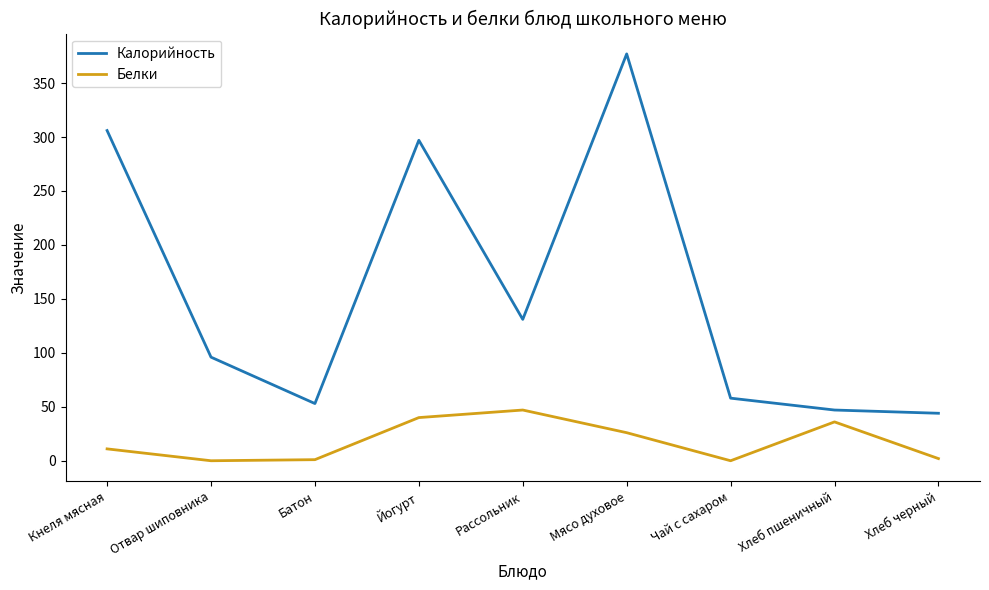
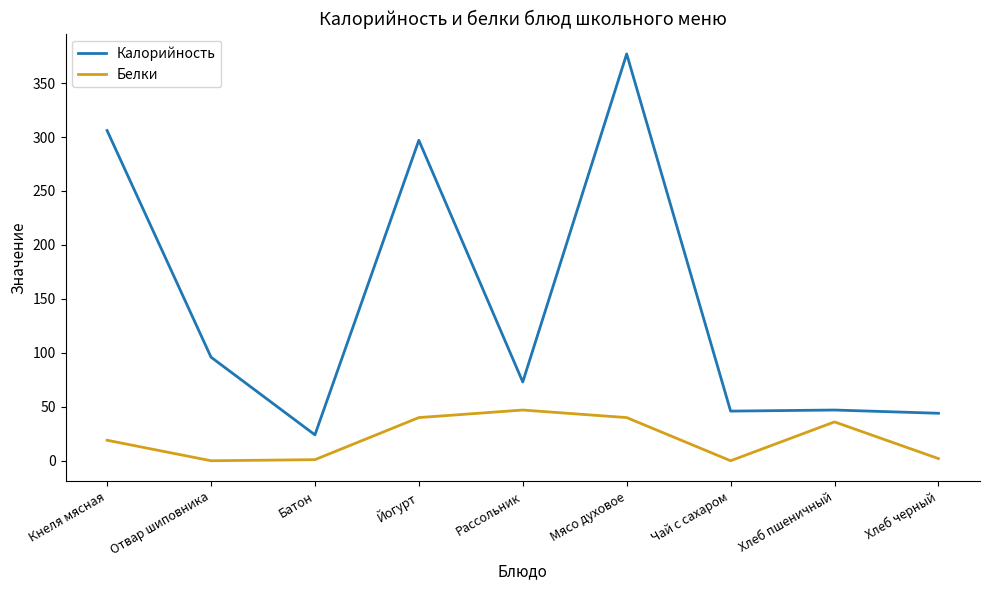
  {
    "Калорийность": {
      "Кнеля мясная": 306,
      "Отвар шиповника": 96,
-     "Батон": 53,
+     "Батон": 24,
      "Йогурт": 297,
-     "Рассольник": 131,
+     "Рассольник": 73,
      "Мясо духовое": 377,
-     "Чай с сахаром": 58,
+     "Чай с сахаром": 46,
      "Хлеб пшеничный": 47,
      "Хлеб черный": 44
    },
    "Белки": {
-     "Кнеля мясная": 11,
+     "Кнеля мясная": 19,
      "Отвар шиповника": 0,
      "Батон": 1,
      "Йогурт": 40,
      "Рассольник": 47,
-     "Мясо духовое": 26,
+     "Мясо духовое": 40,
      "Чай с сахаром": 0,
      "Хлеб пшеничный": 36,
      "Хлеб черный": 2
    }
  }
